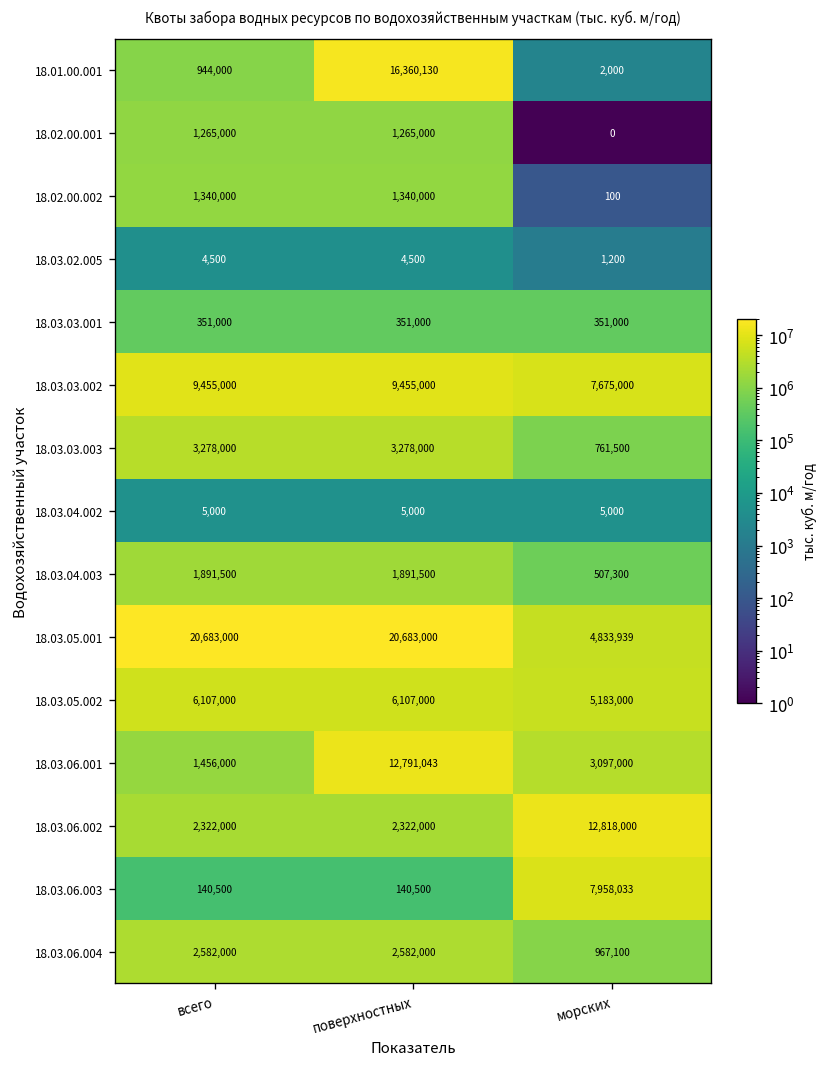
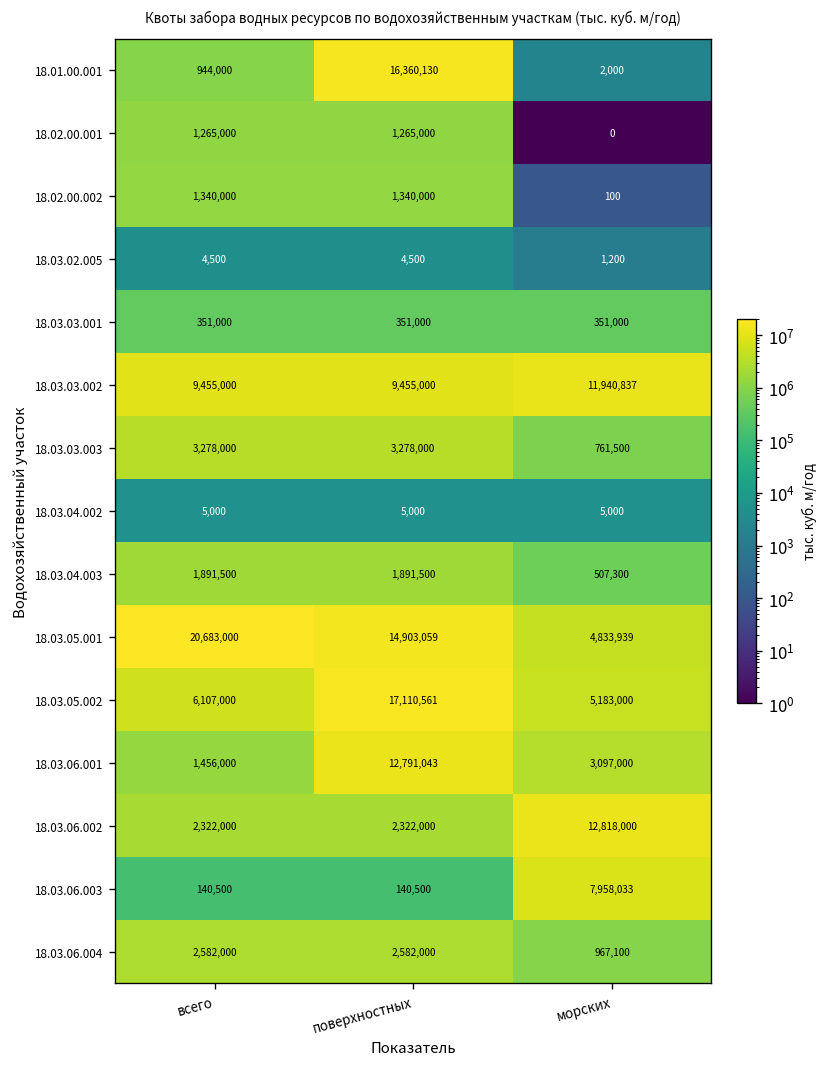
  {
    "18.01.00.001": {
      "всего": "944,000",
      "поверхностных": "16,360,130",
      "морских": "2,000"
    },
    "18.02.00.001": {
      "всего": "1,265,000",
      "поверхностных": "1,265,000",
      "морских": "0"
    },
    "18.02.00.002": {
      "всего": "1,340,000",
      "поверхностных": "1,340,000",
      "морских": "100"
    },
    "18.03.02.005": {
      "всего": "4,500",
      "поверхностных": "4,500",
      "морских": "1,200"
    },
    "18.03.03.001": {
      "всего": "351,000",
      "поверхностных": "351,000",
      "морских": "351,000"
    },
    "18.03.03.002": {
      "всего": "9,455,000",
      "поверхностных": "9,455,000",
-     "морских": "7,675,000"
+     "морских": "11,940,837"
    },
    "18.03.03.003": {
      "всего": "3,278,000",
      "поверхностных": "3,278,000",
      "морских": "761,500"
    },
    "18.03.04.002": {
      "всего": "5,000",
      "поверхностных": "5,000",
      "морских": "5,000"
    },
    "18.03.04.003": {
      "всего": "1,891,500",
      "поверхностных": "1,891,500",
      "морских": "507,300"
    },
    "18.03.05.001": {
      "всего": "20,683,000",
-     "поверхностных": "20,683,000",
+     "поверхностных": "14,903,059",
      "морских": "4,833,939"
    },
    "18.03.05.002": {
      "всего": "6,107,000",
-     "поверхностных": "6,107,000",
+     "поверхностных": "17,110,561",
      "морских": "5,183,000"
    },
    "18.03.06.001": {
      "всего": "1,456,000",
      "поверхностных": "12,791,043",
      "морских": "3,097,000"
    },
    "18.03.06.002": {
      "всего": "2,322,000",
      "поверхностных": "2,322,000",
      "морских": "12,818,000"
    },
    "18.03.06.003": {
      "всего": "140,500",
      "поверхностных": "140,500",
      "морских": "7,958,033"
    },
    "18.03.06.004": {
      "всего": "2,582,000",
      "поверхностных": "2,582,000",
      "морских": "967,100"
    }
  }
